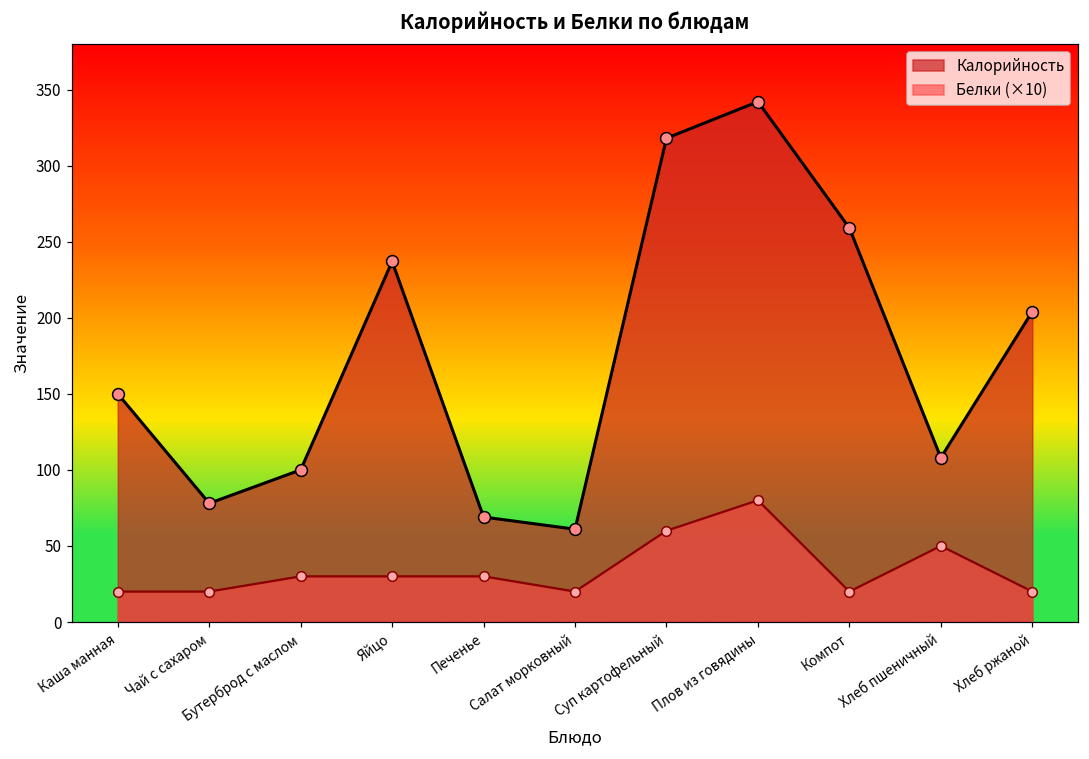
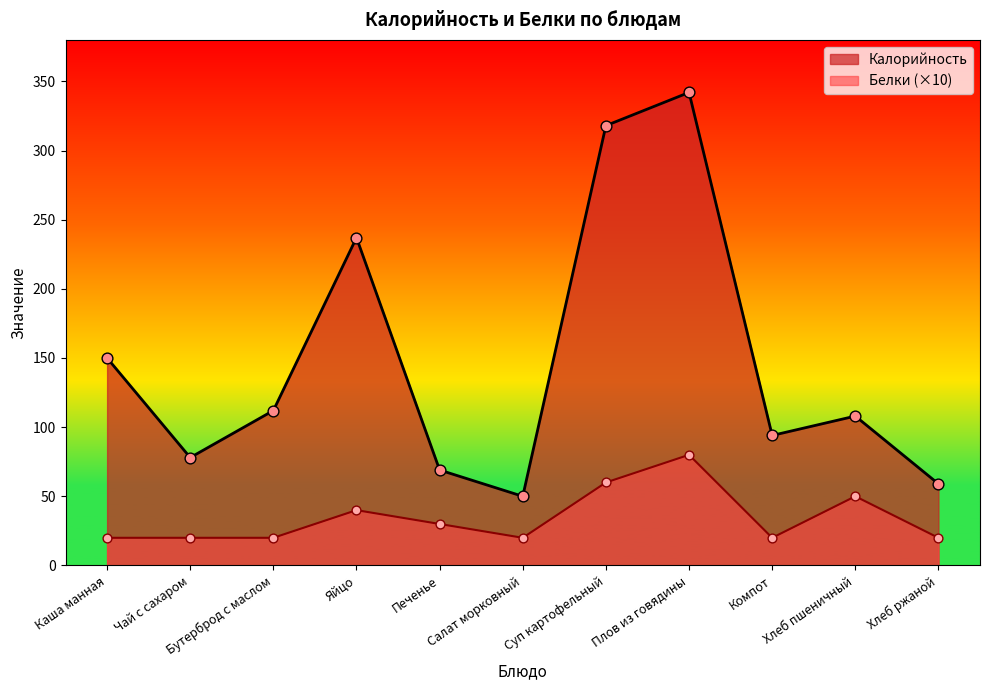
  {
    "Калорийность": {
      "Каша манная": 150,
      "Чай с сахаром": 78,
-     "Бутерброд с маслом": 100,
+     "Бутерброд с маслом": 112,
      "Яйцо": 237,
      "Печенье": 69,
-     "Салат морковный": 61,
+     "Салат морковный": 50,
      "Суп картофельный": 318,
      "Плов из говядины": 342,
-     "Компот": 259,
+     "Компот": 94,
      "Хлеб пшеничный": 108,
-     "Хлеб ржаной": 204
+     "Хлеб ржаной": 59
    },
    "Белки (×10)": {
      "Каша манная": 20,
      "Чай с сахаром": 20,
-     "Бутерброд с маслом": 30,
-     "Яйцо": 30,
+     "Бутерброд с маслом": 20,
+     "Яйцо": 40,
      "Печенье": 30,
      "Салат морковный": 20,
      "Суп картофельный": 60,
      "Плов из говядины": 80,
      "Компот": 20,
      "Хлеб пшеничный": 50,
      "Хлеб ржаной": 20
    }
  }
